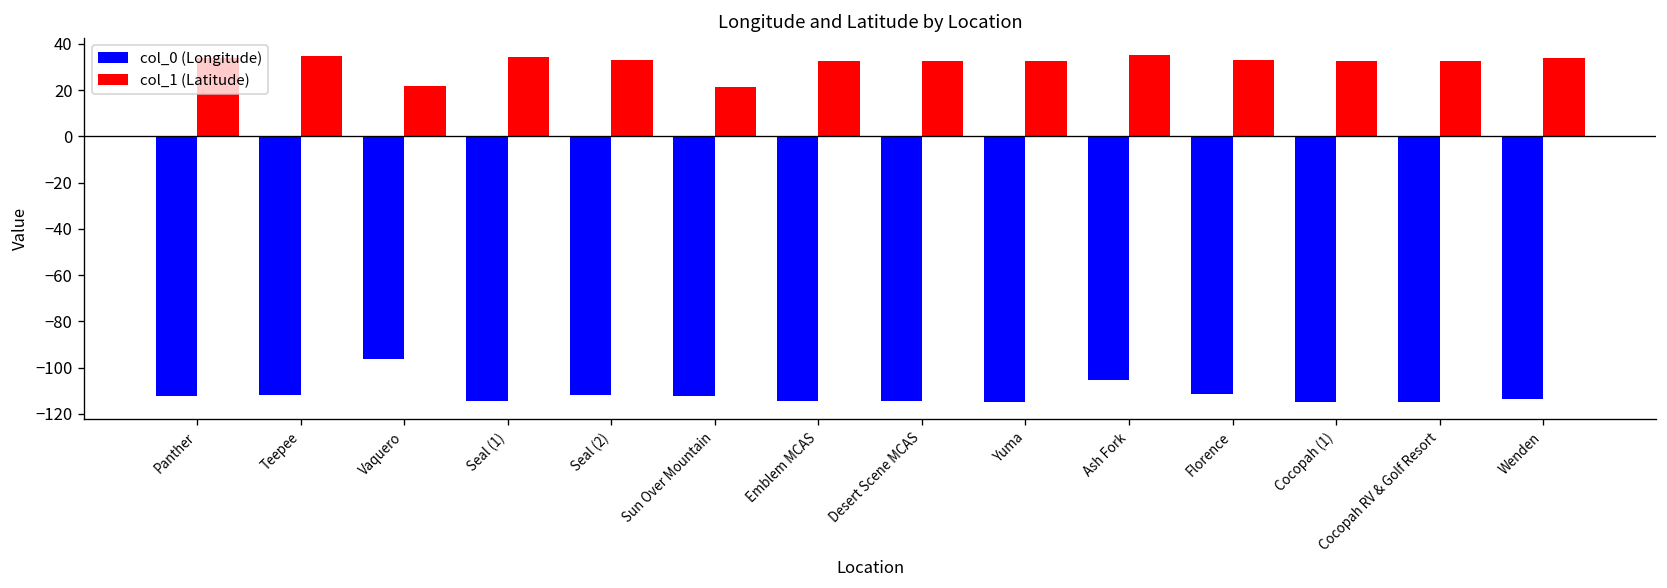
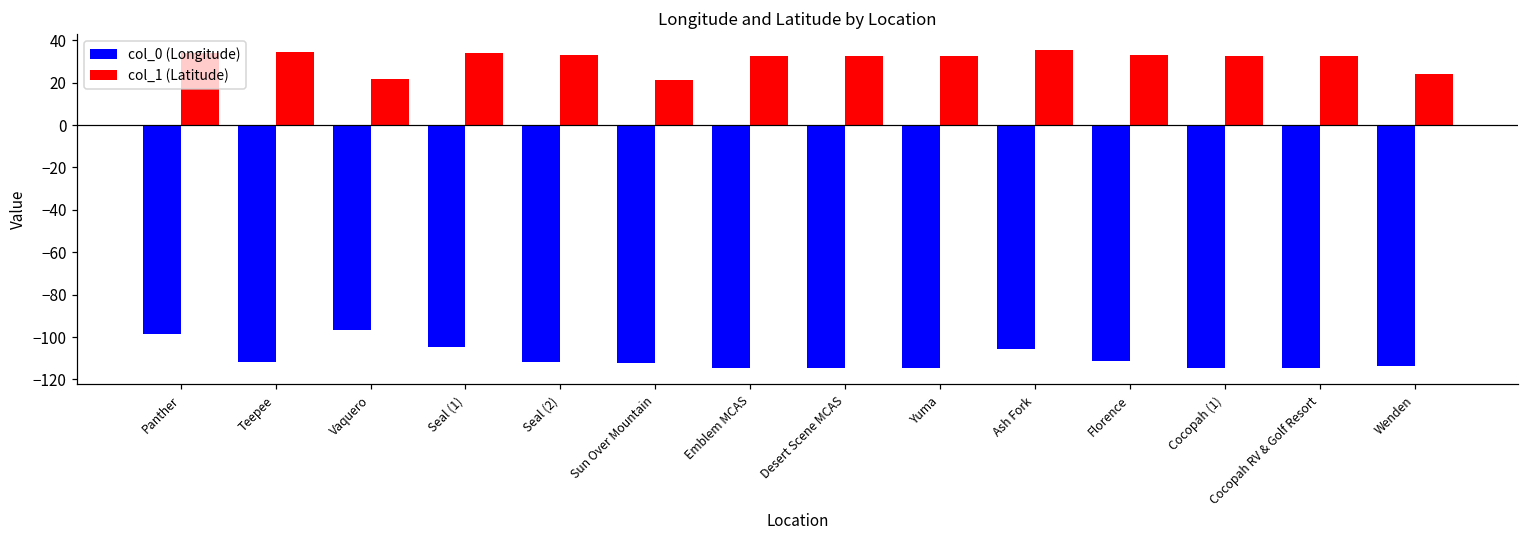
  {
    "col_0 (Longitude)": {
-     "Panther": -112,
+     "Panther": -99,
      "Teepee": -112,
      "Vaquero": -96,
-     "Seal (1)": -114,
+     "Seal (1)": -105,
      "Seal (2)": -112,
      "Sun Over Mountain": -112,
      "Emblem MCAS": -115,
      "Desert Scene MCAS": -115,
      "Yuma": -115,
      "Ash Fork": -106,
      "Florence": -111,
      "Cocopah (1)": -115,
      "Cocopah RV & Golf Resort": -115,
      "Wenden": -114
    },
    "col_1 (Latitude)": {
      "Teepee": 35,
      "Vaquero": 22,
      "Seal (1)": 34,
      "Seal (2)": 33,
      "Sun Over Mountain": 21,
      "Emblem MCAS": 33,
      "Desert Scene MCAS": 33,
      "Yuma": 33,
      "Ash Fork": 35,
      "Florence": 33,
      "Cocopah (1)": 33,
      "Cocopah RV & Golf Resort": 33,
-     "Wenden": 34
+     "Wenden": 24
    }
  }
